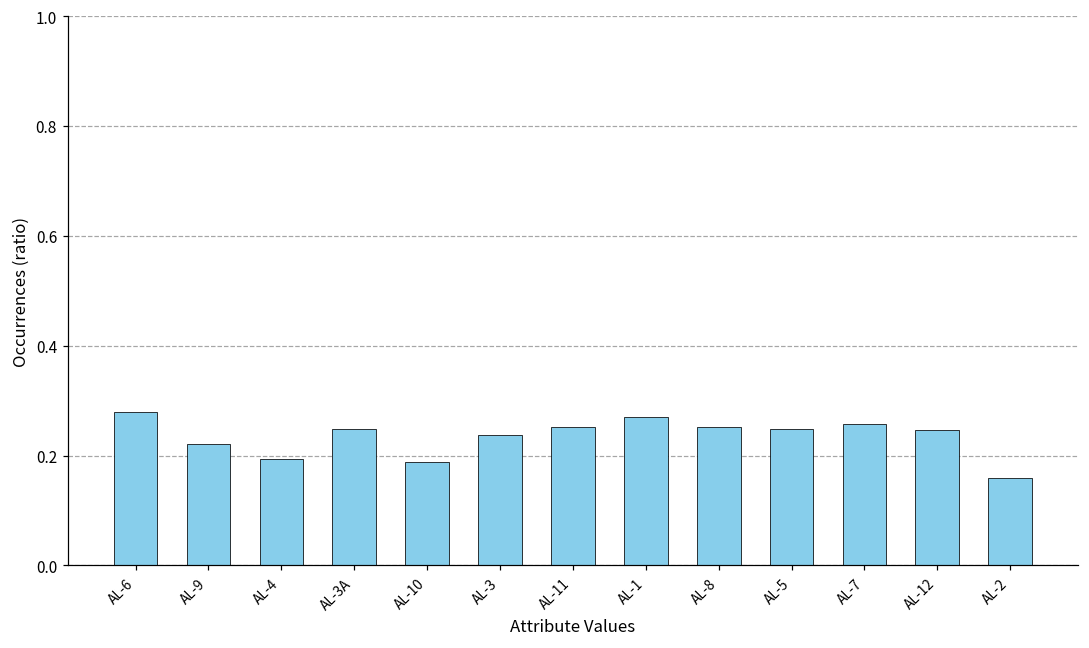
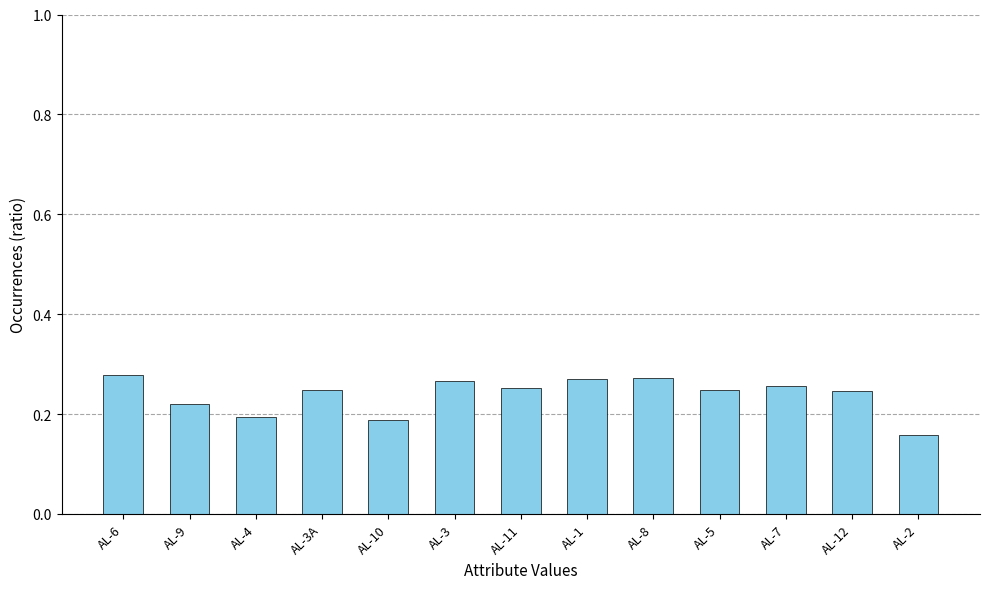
  {
    "AL-6": 0.28,
    "AL-9": 0.22,
    "AL-4": 0.19,
    "AL-3A": 0.25,
    "AL-10": 0.19,
-   "AL-3": 0.24,
+   "AL-3": 0.27,
    "AL-11": 0.25,
    "AL-1": 0.27,
-   "AL-8": 0.25,
+   "AL-8": 0.27,
    "AL-5": 0.25,
    "AL-7": 0.26,
    "AL-12": 0.25,
    "AL-2": 0.16
  }
